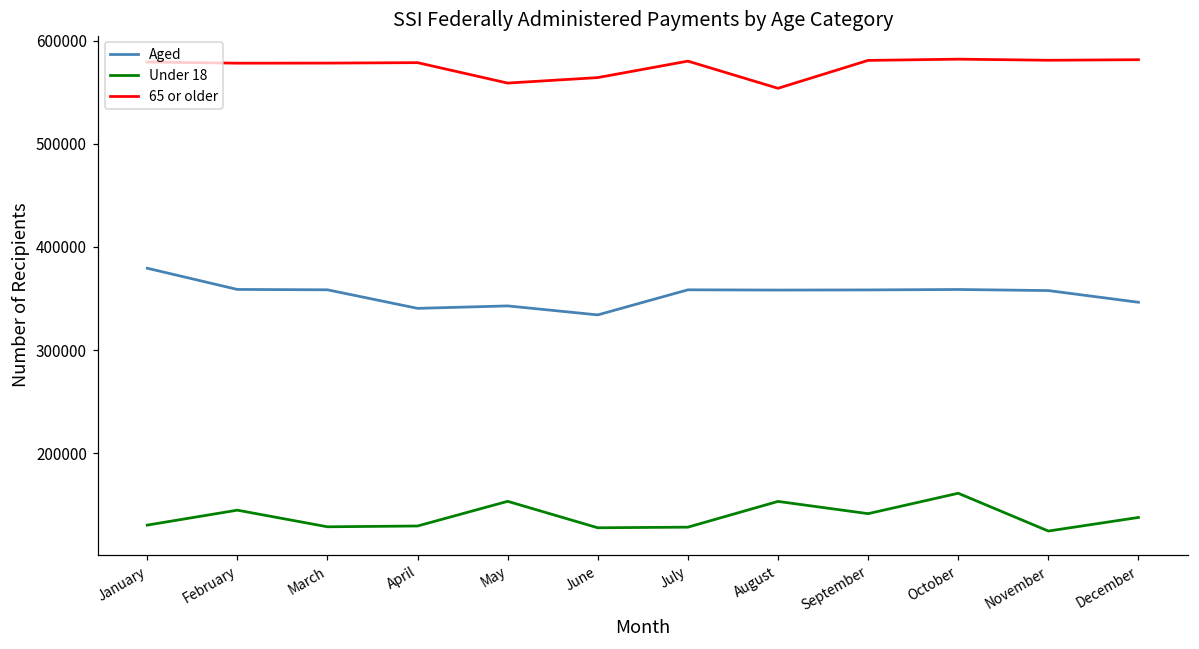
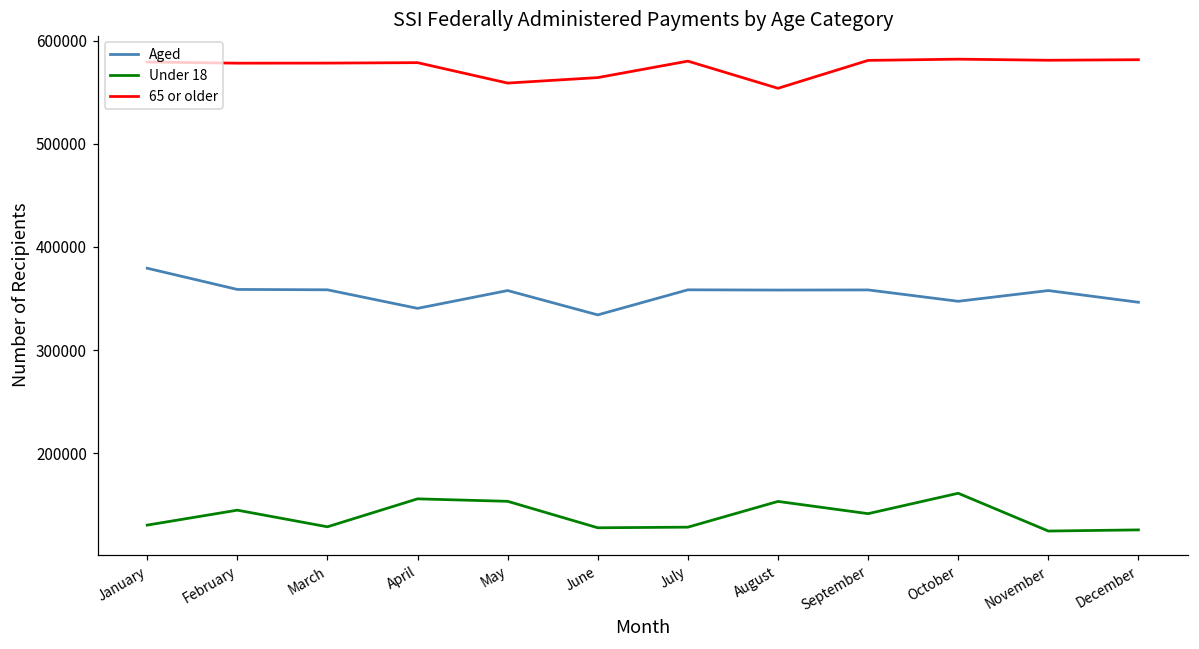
  {
    "Aged": {
      "January": 380000,
      "February": 360000,
      "March": 360000,
      "April": 340000,
-     "May": 340000,
+     "May": 360000,
      "June": 330000,
      "July": 360000,
      "August": 360000,
      "September": 360000,
-     "October": 360000,
+     "October": 350000,
      "November": 360000,
      "December": 350000
    },
    "Under 18": {
      "January": 130000,
      "February": 140000,
      "March": 130000,
-     "April": 130000,
+     "April": 160000,
      "May": 150000,
      "June": 130000,
      "July": 130000,
      "August": 150000,
      "September": 140000,
      "October": 160000,
      "November": 120000,
-     "December": 140000
+     "December": 130000
    },
    "65 or older": {
      "February": 580000,
      "March": 580000,
      "April": 580000,
      "May": 560000,
      "June": 560000,
      "July": 580000,
      "August": 550000,
      "September": 580000,
      "October": 580000,
      "November": 580000,
      "December": 580000
    }
  }
